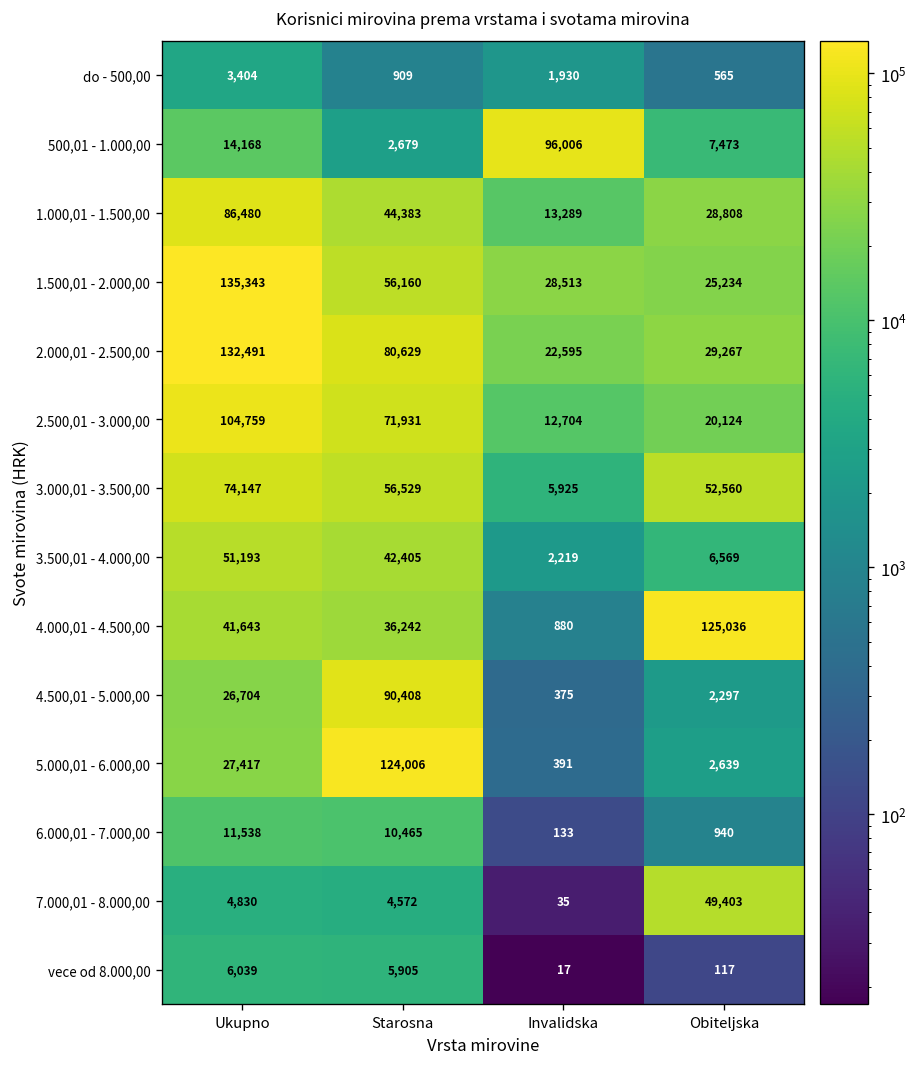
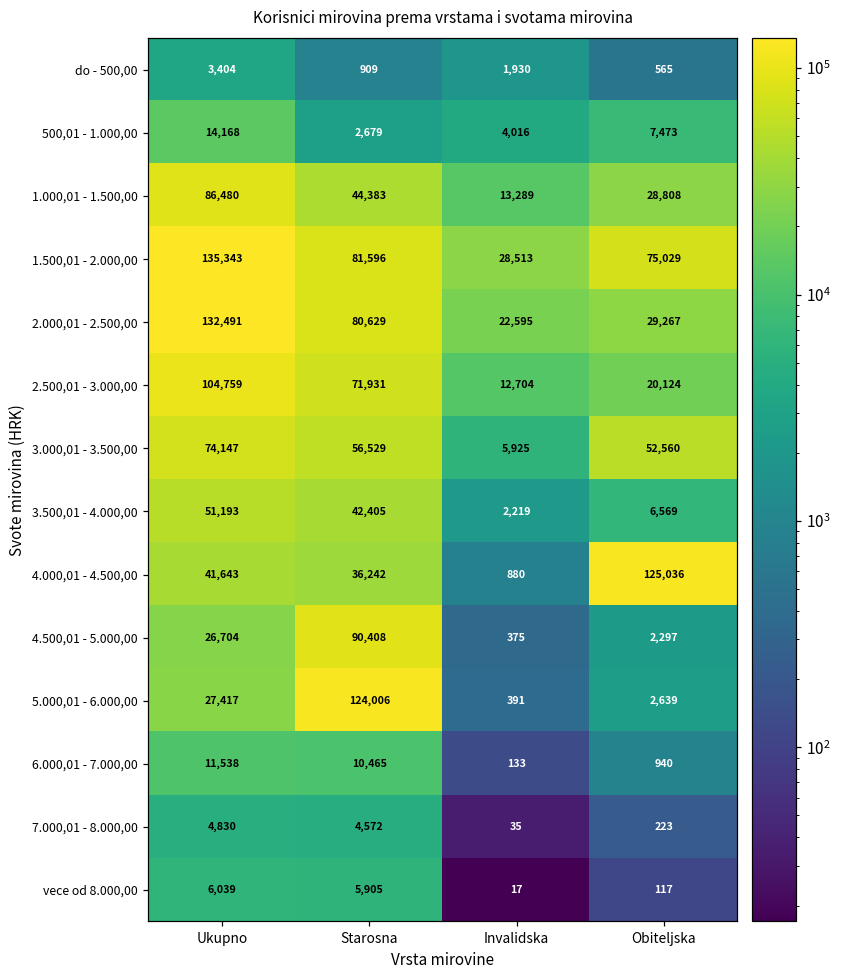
  {
    "do - 500,00": {
      "Ukupno": "3,404",
      "Starosna": "909",
      "Invalidska": "1,930",
      "Obiteljska": "565"
    },
    "500,01 - 1.000,00": {
      "Ukupno": "14,168",
      "Starosna": "2,679",
-     "Invalidska": "96,006",
+     "Invalidska": "4,016",
      "Obiteljska": "7,473"
    },
    "1.000,01 - 1.500,00": {
      "Ukupno": "86,480",
      "Starosna": "44,383",
      "Invalidska": "13,289",
      "Obiteljska": "28,808"
    },
    "1.500,01 - 2.000,00": {
      "Ukupno": "135,343",
-     "Starosna": "56,160",
+     "Starosna": "81,596",
      "Invalidska": "28,513",
-     "Obiteljska": "25,234"
+     "Obiteljska": "75,029"
    },
    "2.000,01 - 2.500,00": {
      "Ukupno": "132,491",
      "Starosna": "80,629",
      "Invalidska": "22,595",
      "Obiteljska": "29,267"
    },
    "2.500,01 - 3.000,00": {
      "Ukupno": "104,759",
      "Starosna": "71,931",
      "Invalidska": "12,704",
      "Obiteljska": "20,124"
    },
    "3.000,01 - 3.500,00": {
      "Ukupno": "74,147",
      "Starosna": "56,529",
      "Invalidska": "5,925",
      "Obiteljska": "52,560"
    },
    "3.500,01 - 4.000,00": {
      "Ukupno": "51,193",
      "Starosna": "42,405",
      "Invalidska": "2,219",
      "Obiteljska": "6,569"
    },
    "4.000,01 - 4.500,00": {
      "Ukupno": "41,643",
      "Starosna": "36,242",
      "Invalidska": "880",
      "Obiteljska": "125,036"
    },
    "4.500,01 - 5.000,00": {
      "Ukupno": "26,704",
      "Starosna": "90,408",
      "Invalidska": "375",
      "Obiteljska": "2,297"
    },
    "5.000,01 - 6.000,00": {
      "Ukupno": "27,417",
      "Starosna": "124,006",
      "Invalidska": "391",
      "Obiteljska": "2,639"
    },
    "6.000,01 - 7.000,00": {
      "Ukupno": "11,538",
      "Starosna": "10,465",
      "Invalidska": "133",
      "Obiteljska": "940"
    },
    "7.000,01 - 8.000,00": {
      "Ukupno": "4,830",
      "Starosna": "4,572",
      "Invalidska": "35",
-     "Obiteljska": "49,403"
+     "Obiteljska": "223"
    },
    "vece od 8.000,00": {
      "Ukupno": "6,039",
      "Starosna": "5,905",
      "Invalidska": "17",
      "Obiteljska": "117"
    }
  }
